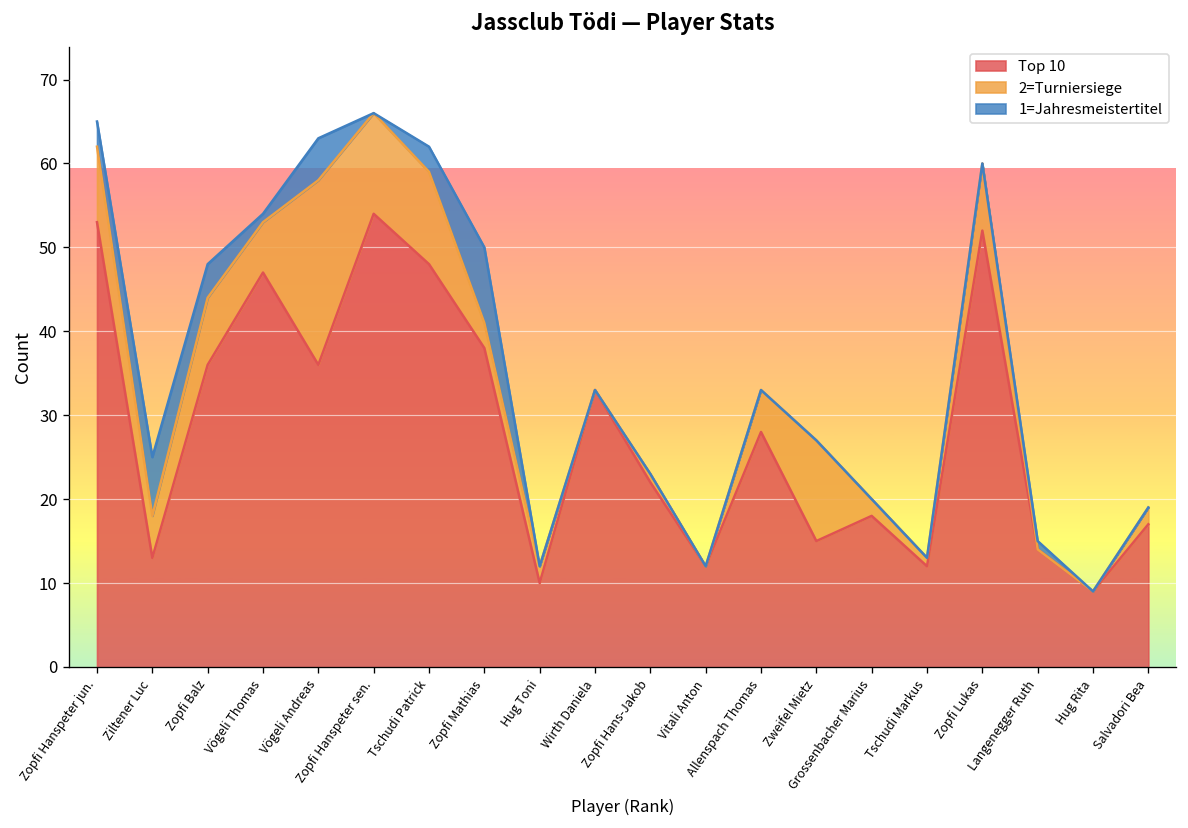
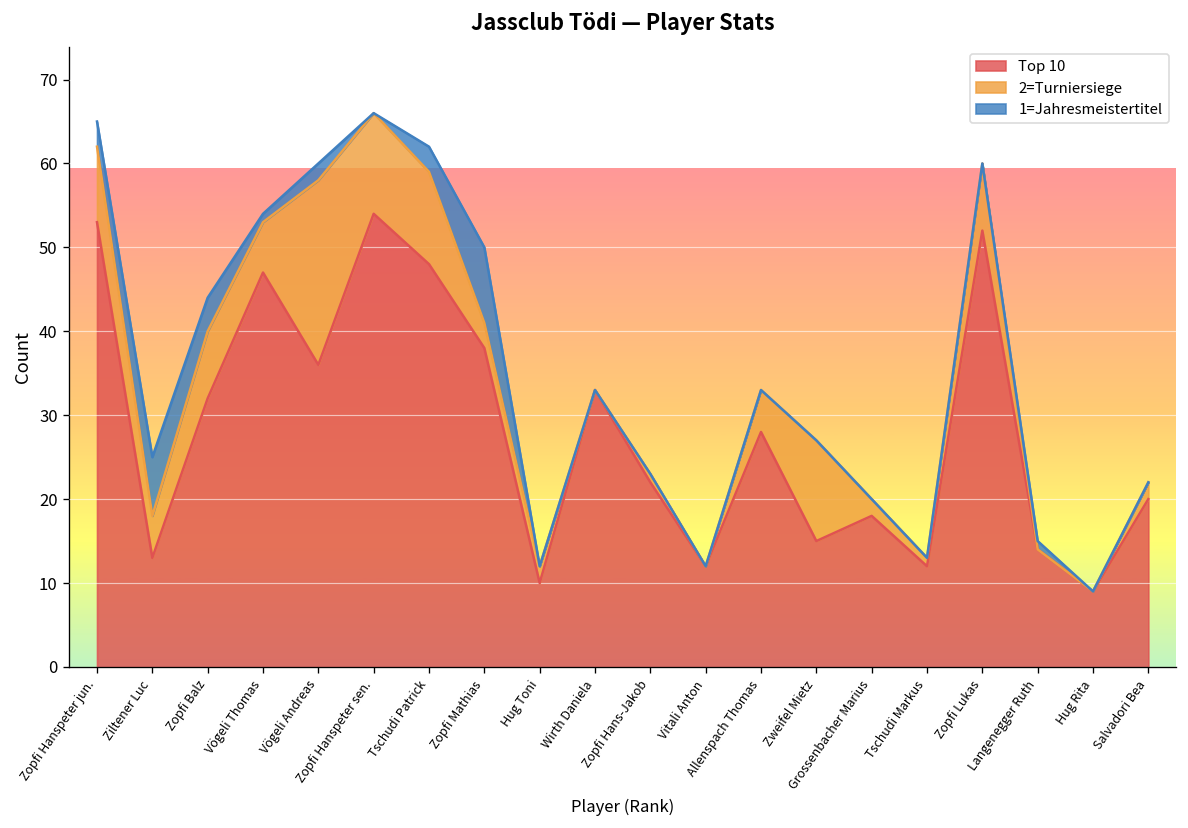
  {
    "Top 10": {
      "Zopfi Hanspeter jun.": 53,
      "Ziltener Luc": 13,
-     "Zopfi Balz": 36,
+     "Zopfi Balz": 32,
      "Vögeli Thomas": 47,
      "Vögeli Andreas": 36,
      "Zopfi Hanspeter sen.": 54,
      "Tschudi Patrick": 48,
      "Zopfi Mathias": 38,
      "Hug Toni": 10,
      "Zopfi Hans-Jakob": 22,
      "Allenspach Thomas": 28,
      "Zweifel Mietz": 15,
      "Grossenbacher Marius": 18,
      "Tschudi Markus": 12,
      "Zopfi Lukas": 52,
-     "Salvadori Bea": 17
+     "Salvadori Bea": 20
    },
    "2=Turniersiege": {
      "Zopfi Hanspeter jun.": 9,
      "Ziltener Luc": 5,
      "Zopfi Balz": 8,
      "Vögeli Thomas": 6,
      "Vögeli Andreas": 22,
      "Tschudi Patrick": 11,
      "Zopfi Mathias": 3
    },
    "1=Jahresmeistertitel": {
      "Zopfi Hanspeter jun.": 3,
      "Ziltener Luc": 7,
      "Zopfi Balz": 4,
      "Vögeli Thomas": 1,
-     "Vögeli Andreas": 5,
+     "Vögeli Andreas": 2,
      "Tschudi Patrick": 3,
      "Zopfi Mathias": 9,
      "Langenegger Ruth": 1
    }
  }
